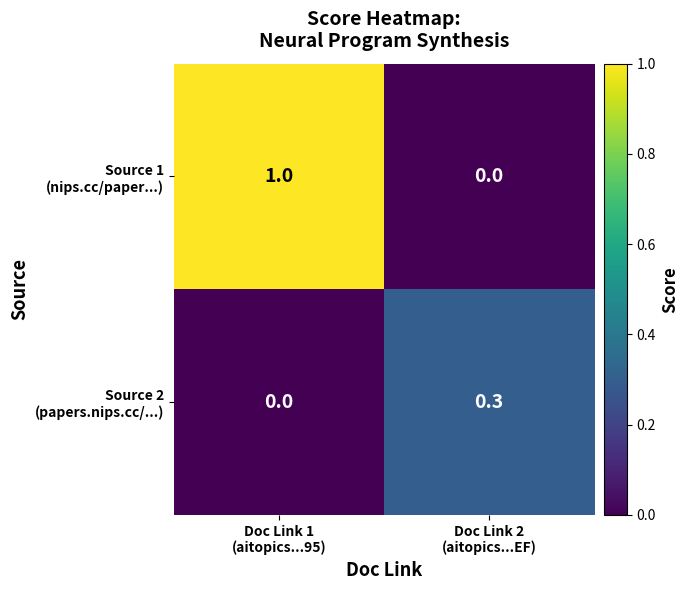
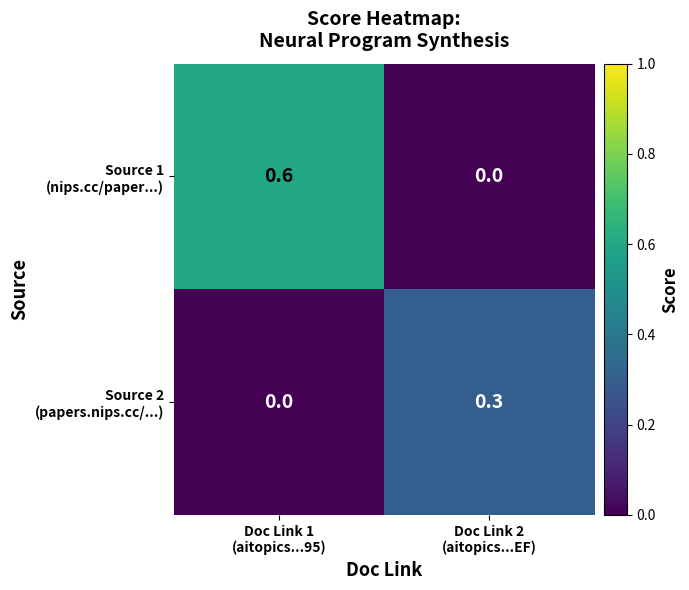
  {
    "Source 1 (nips.cc/paper...)": {
-     "Doc Link 1 (aitopics...95)": 1.0,
+     "Doc Link 1 (aitopics...95)": 0.6,
      "Doc Link 2 (aitopics...EF)": 0.0
    },
    "Source 2 (papers.nips.cc/...)": {
      "Doc Link 1 (aitopics...95)": 0.0,
      "Doc Link 2 (aitopics...EF)": 0.3
    }
  }
